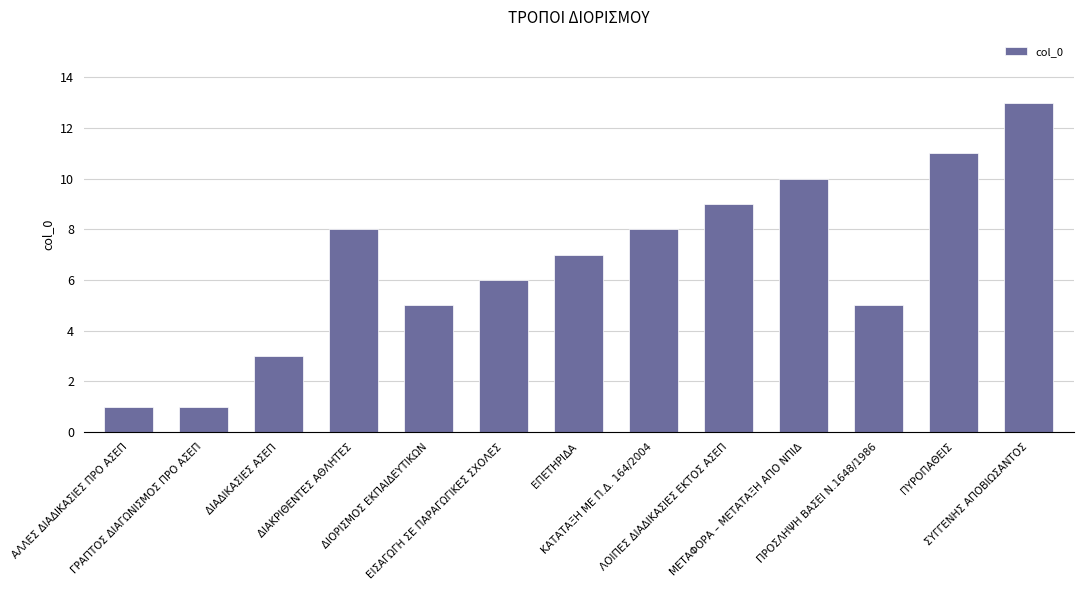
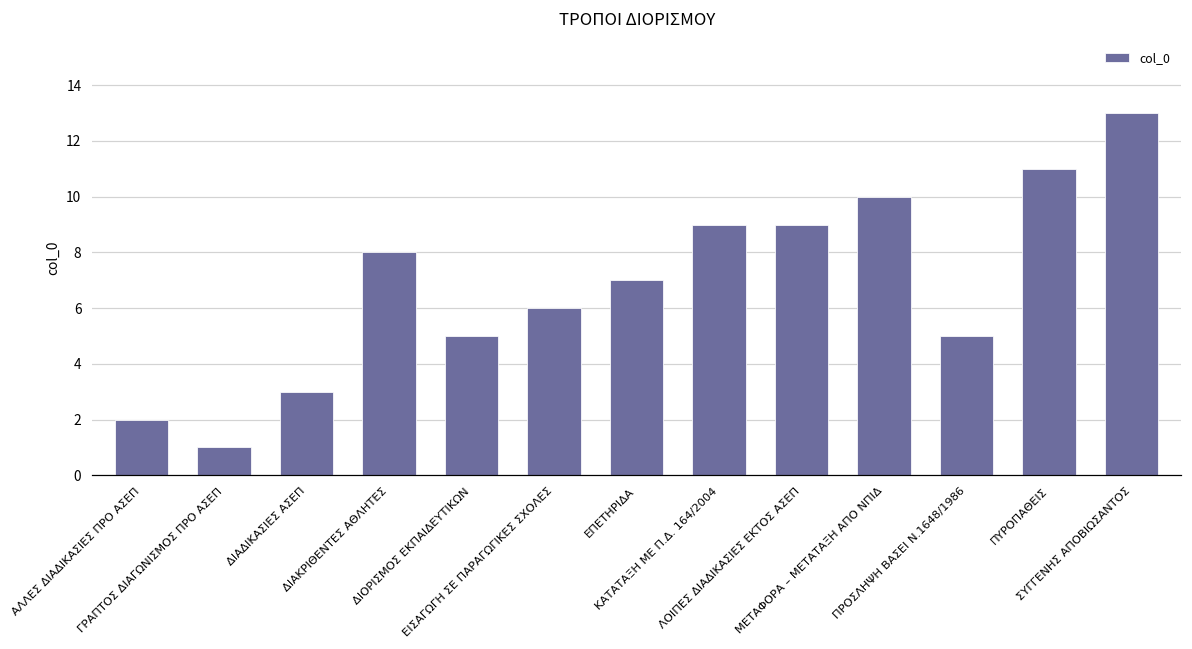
  {
-   "ΑΛΛΕΣ ΔΙΑΔΙΚΑΣΙΕΣ ΠΡΟ ΑΣΕΠ": 1,
+   "ΑΛΛΕΣ ΔΙΑΔΙΚΑΣΙΕΣ ΠΡΟ ΑΣΕΠ": 2,
    "ΓΡΑΠΤΟΣ ΔΙΑΓΩΝΙΣΜΟΣ ΠΡΟ ΑΣΕΠ": 1,
    "ΔΙΑΔΙΚΑΣΙΕΣ ΑΣΕΠ": 3,
    "ΔΙΑΚΡΙΘΕΝΤΕΣ ΑΘΛΗΤΕΣ": 8,
    "ΔΙΟΡΙΣΜΟΣ ΕΚΠΑΙΔΕΥΤΙΚΩΝ": 5,
    "ΕΙΣΑΓΩΓΗ ΣΕ ΠΑΡΑΓΩΓΙΚΕΣ ΣΧΟΛΕΣ": 6,
    "ΕΠΕΤΗΡΙΔΑ": 7,
-   "ΚΑΤΑΤΑΞΗ ΜΕ Π.Δ. 164/2004": 8,
+   "ΚΑΤΑΤΑΞΗ ΜΕ Π.Δ. 164/2004": 9,
    "ΛΟΙΠΕΣ ΔΙΑΔΙΚΑΣΙΕΣ ΕΚΤΟΣ ΑΣΕΠ": 9,
    "ΜΕΤΑΦΟΡΑ – ΜΕΤΑΤΑΞΗ ΑΠΟ ΝΠΙΔ": 10,
    "ΠΡΟΣΛΗΨΗ ΒΑΣΕΙ Ν.1648/1986": 5,
    "ΠΥΡΟΠΑΘΕΙΣ": 11,
    "ΣΥΓΓΕΝΗΣ ΑΠΟΒΙΩΣΑΝΤΟΣ": 13
  }
